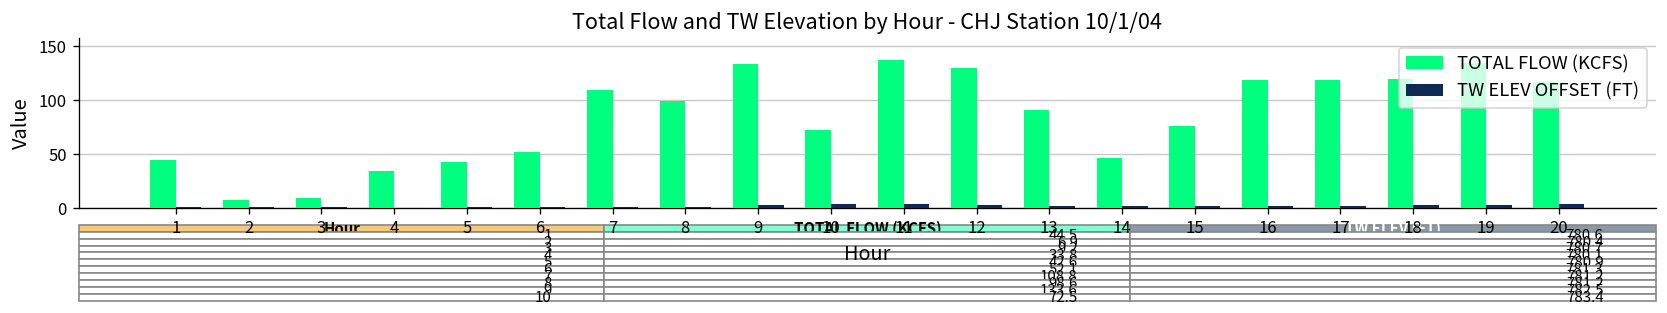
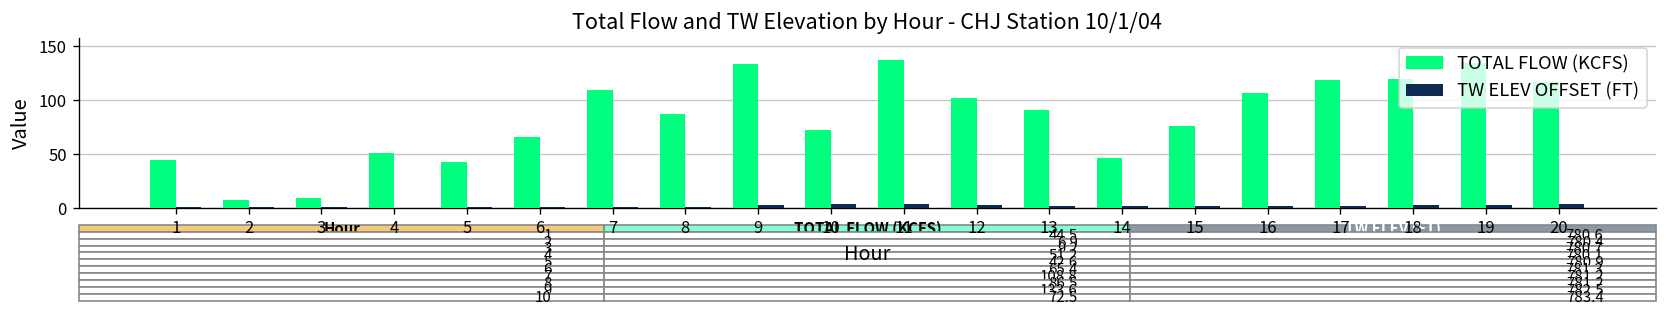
  {
    "TOTAL FLOW (KCFS)": {
-     "4": 33.8,
-     "6": 52.1,
-     "8": 98.6,
-     "12": 130,
-     "16": 120
+     "4": 51.2,
+     "6": 65.4,
+     "8": 86.5,
+     "12": 100,
+     "16": 110
    },
    "TW ELEV OFFSET (FT)": {
      "4": 0,
      "10": 0,
      "11": 0,
      "12": 0,
      "19": 0
    }
  }
